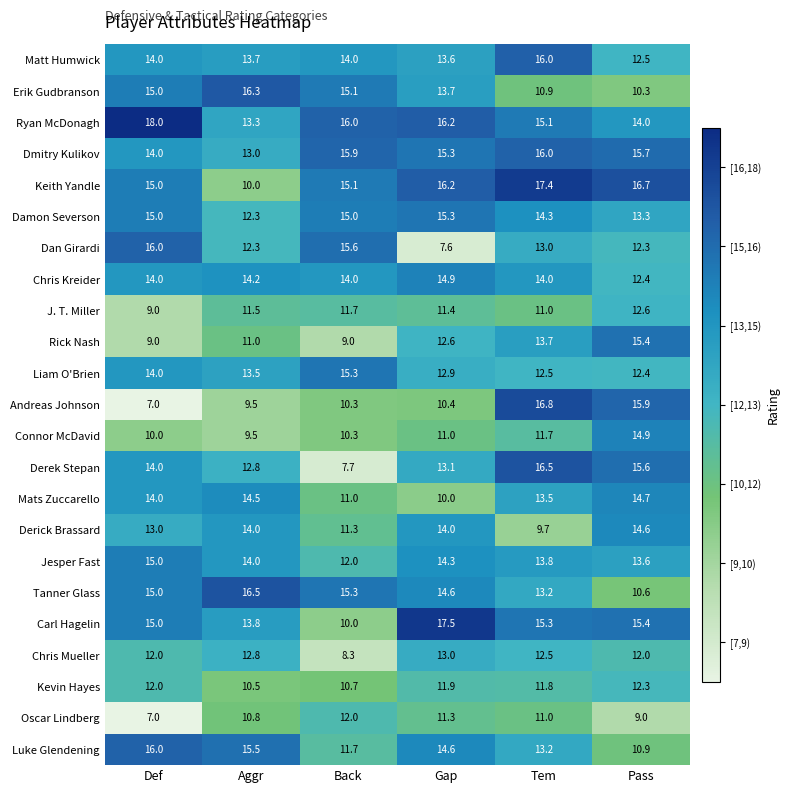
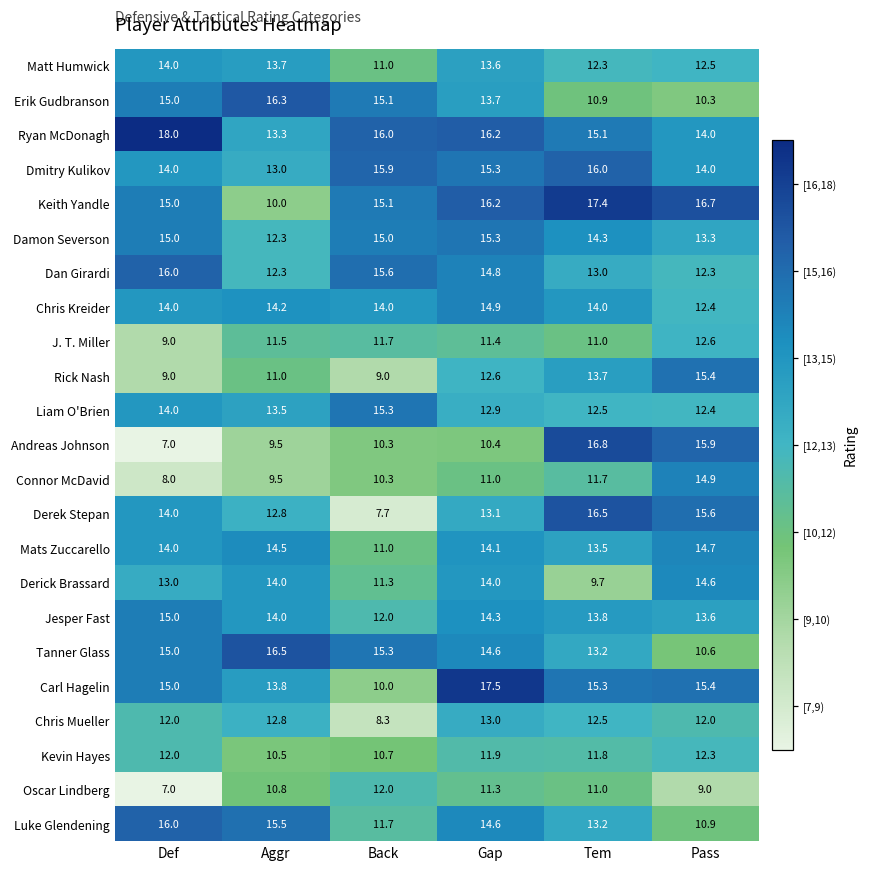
  {
    "Matt Humwick": {
      "Def": 14.0,
      "Aggr": 13.7,
-     "Back": 14.0,
+     "Back": 11.0,
      "Gap": 13.6,
-     "Tem": 16.0,
+     "Tem": 12.3,
      "Pass": 12.5
    },
    "Erik Gudbranson": {
      "Def": 15.0,
      "Aggr": 16.3,
      "Back": 15.1,
      "Gap": 13.7,
      "Tem": 10.9,
      "Pass": 10.3
    },
    "Ryan McDonagh": {
      "Def": 18.0,
      "Aggr": 13.3,
      "Back": 16.0,
      "Gap": 16.2,
      "Tem": 15.1,
      "Pass": 14.0
    },
    "Dmitry Kulikov": {
      "Def": 14.0,
      "Aggr": 13.0,
      "Back": 15.9,
      "Gap": 15.3,
      "Tem": 16.0,
-     "Pass": 15.7
+     "Pass": 14.0
    },
    "Keith Yandle": {
      "Def": 15.0,
      "Aggr": 10.0,
      "Back": 15.1,
      "Gap": 16.2,
      "Tem": 17.4,
      "Pass": 16.7
    },
    "Damon Severson": {
      "Def": 15.0,
      "Aggr": 12.3,
      "Back": 15.0,
      "Gap": 15.3,
      "Tem": 14.3,
      "Pass": 13.3
    },
    "Dan Girardi": {
      "Def": 16.0,
      "Aggr": 12.3,
      "Back": 15.6,
-     "Gap": 7.6,
+     "Gap": 14.8,
      "Tem": 13.0,
      "Pass": 12.3
    },
    "Chris Kreider": {
      "Def": 14.0,
      "Aggr": 14.2,
      "Back": 14.0,
      "Gap": 14.9,
      "Tem": 14.0,
      "Pass": 12.4
    },
    "J. T. Miller": {
      "Def": 9.0,
      "Aggr": 11.5,
      "Back": 11.7,
      "Gap": 11.4,
      "Tem": 11.0,
      "Pass": 12.6
    },
    "Rick Nash": {
      "Def": 9.0,
      "Aggr": 11.0,
      "Back": 9.0,
      "Gap": 12.6,
      "Tem": 13.7,
      "Pass": 15.4
    },
    "Liam O'Brien": {
      "Def": 14.0,
      "Aggr": 13.5,
      "Back": 15.3,
      "Gap": 12.9,
      "Tem": 12.5,
      "Pass": 12.4
    },
    "Andreas Johnson": {
      "Def": 7.0,
      "Aggr": 9.5,
      "Back": 10.3,
      "Gap": 10.4,
      "Tem": 16.8,
      "Pass": 15.9
    },
    "Connor McDavid": {
-     "Def": 10.0,
+     "Def": 8.0,
      "Aggr": 9.5,
      "Back": 10.3,
      "Gap": 11.0,
      "Tem": 11.7,
      "Pass": 14.9
    },
    "Derek Stepan": {
      "Def": 14.0,
      "Aggr": 12.8,
      "Back": 7.7,
      "Gap": 13.1,
      "Tem": 16.5,
      "Pass": 15.6
    },
    "Mats Zuccarello": {
      "Def": 14.0,
      "Aggr": 14.5,
      "Back": 11.0,
-     "Gap": 10.0,
+     "Gap": 14.1,
      "Tem": 13.5,
      "Pass": 14.7
    },
    "Derick Brassard": {
      "Def": 13.0,
      "Aggr": 14.0,
      "Back": 11.3,
      "Gap": 14.0,
      "Tem": 9.7,
      "Pass": 14.6
    },
    "Jesper Fast": {
      "Def": 15.0,
      "Aggr": 14.0,
      "Back": 12.0,
      "Gap": 14.3,
      "Tem": 13.8,
      "Pass": 13.6
    },
    "Tanner Glass": {
      "Def": 15.0,
      "Aggr": 16.5,
      "Back": 15.3,
      "Gap": 14.6,
      "Tem": 13.2,
      "Pass": 10.6
    },
    "Carl Hagelin": {
      "Def": 15.0,
      "Aggr": 13.8,
      "Back": 10.0,
      "Gap": 17.5,
      "Tem": 15.3,
      "Pass": 15.4
    },
    "Chris Mueller": {
      "Def": 12.0,
      "Aggr": 12.8,
      "Back": 8.3,
      "Gap": 13.0,
      "Tem": 12.5,
      "Pass": 12.0
    },
    "Kevin Hayes": {
      "Def": 12.0,
      "Aggr": 10.5,
      "Back": 10.7,
      "Gap": 11.9,
      "Tem": 11.8,
      "Pass": 12.3
    },
    "Oscar Lindberg": {
      "Def": 7.0,
      "Aggr": 10.8,
      "Back": 12.0,
      "Gap": 11.3,
      "Tem": 11.0,
      "Pass": 9.0
    },
    "Luke Glendening": {
      "Def": 16.0,
      "Aggr": 15.5,
      "Back": 11.7,
      "Gap": 14.6,
      "Tem": 13.2,
      "Pass": 10.9
    }
  }
